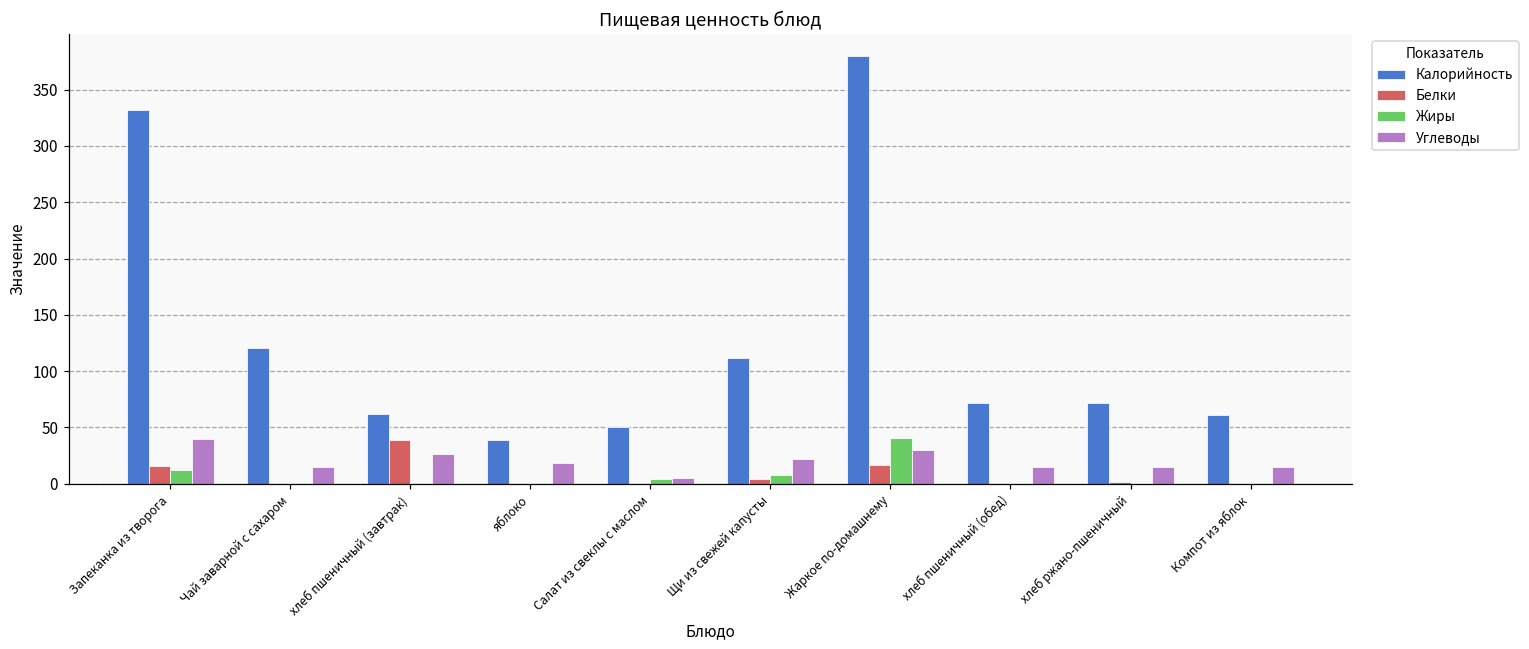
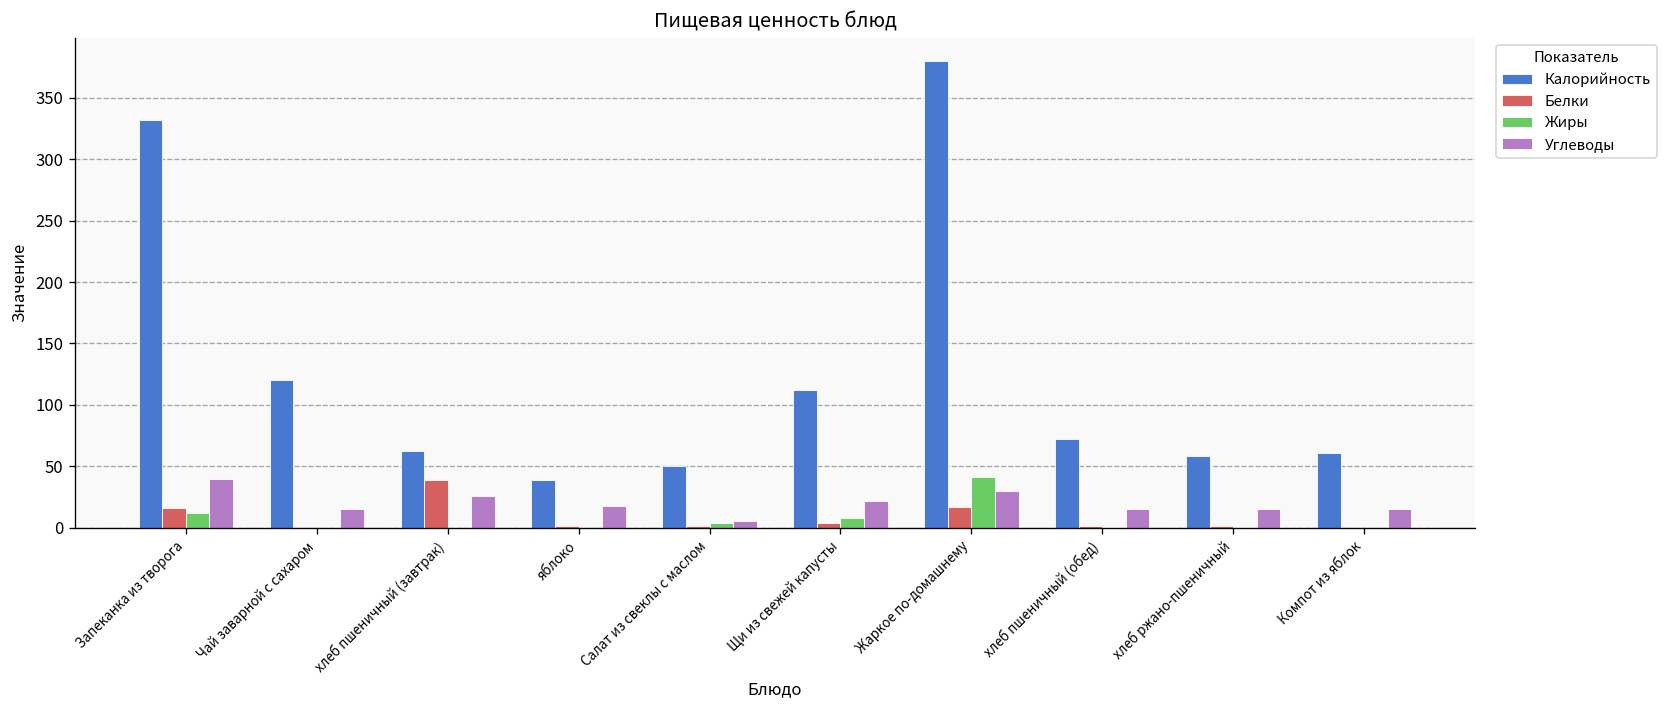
  {
    "Калорийность": {
      "Запеканка из творога": 332,
      "Чай заварной с сахаром": 121,
      "хлеб пшеничный (завтрак)": 62,
      "яблоко": 39,
      "Салат из свеклы с маслом": 50,
      "Щи из свежей капусты": 112,
      "Жаркое по-домашнему": 380,
      "хлеб пшеничный (обед)": 72,
-     "хлеб ржано-пшеничный": 72,
+     "хлеб ржано-пшеничный": 58,
      "Компот из яблок": 61
    },
    "Белки": {
      "Запеканка из творога": 16,
      "Чай заварной с сахаром": 0,
      "хлеб пшеничный (завтрак)": 39,
      "Щи из свежей капусты": 4,
      "Жаркое по-домашнему": 17,
      "Компот из яблок": 0
    },
    "Жиры": {
      "Запеканка из творога": 12,
      "Чай заварной с сахаром": 0,
      "хлеб пшеничный (завтрак)": 0,
      "яблоко": 0,
      "Салат из свеклы с маслом": 4,
      "Щи из свежей капусты": 8,
      "Жаркое по-домашнему": 41,
      "Компот из яблок": 0
    },
    "Углеводы": {
      "Запеканка из творога": 40,
      "Чай заварной с сахаром": 15,
      "хлеб пшеничный (завтрак)": 26,
      "яблоко": 18,
      "Салат из свеклы с маслом": 5,
      "Щи из свежей капусты": 22,
      "Жаркое по-домашнему": 30,
      "хлеб пшеничный (обед)": 15,
      "хлеб ржано-пшеничный": 15,
      "Компот из яблок": 15
    }
  }
